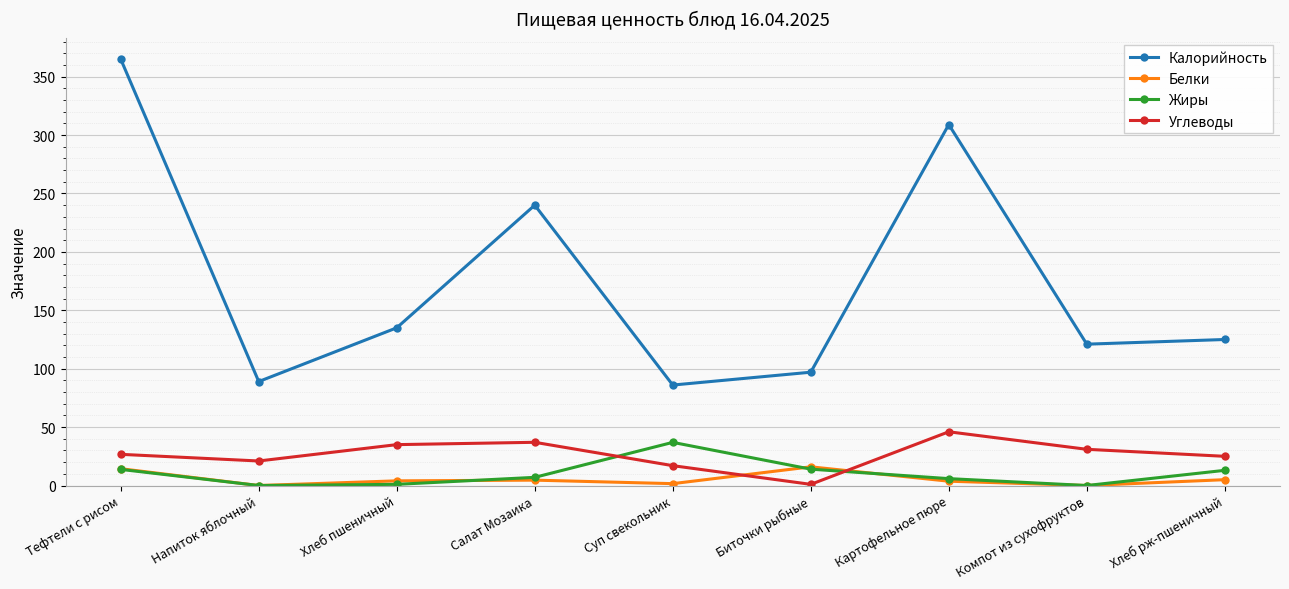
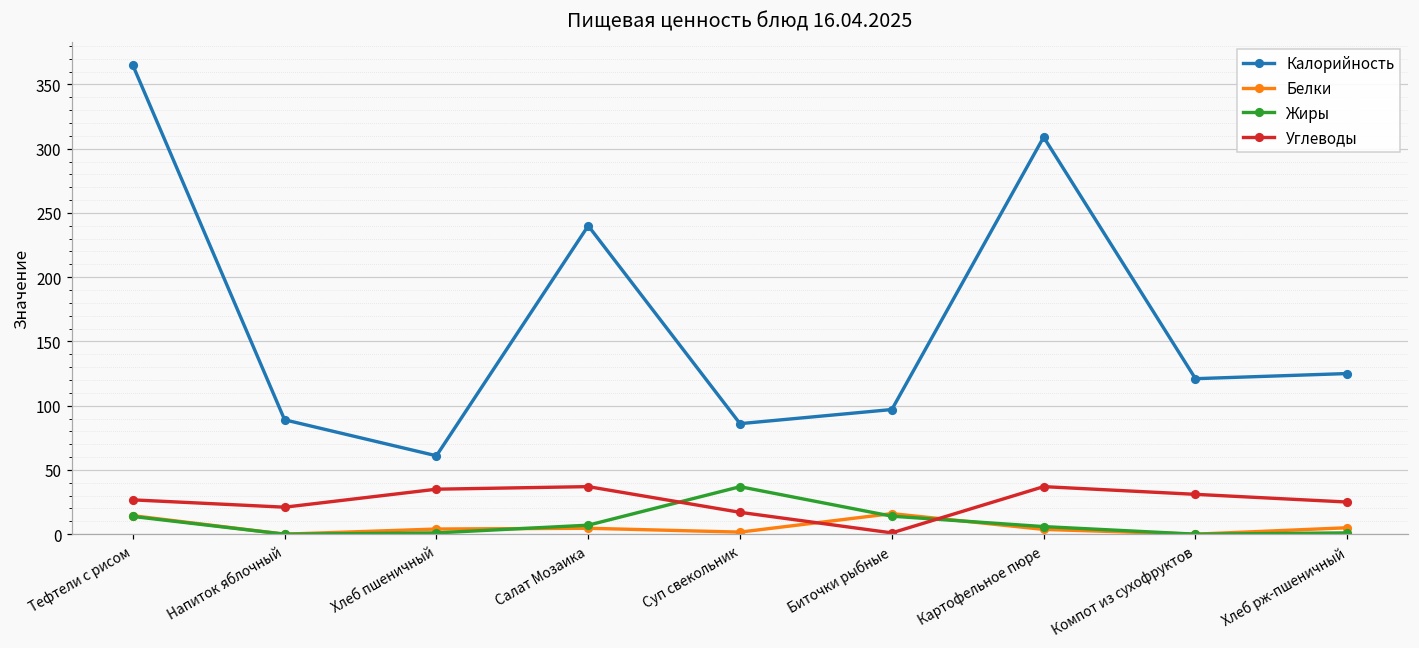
  {
    "Калорийность": {
      "Тефтели с рисом": 365,
      "Напиток яблочный": 89,
-     "Хлеб пшеничный": 135,
+     "Хлеб пшеничный": 61,
      "Салат Мозаика": 240,
      "Суп свекольник": 86,
      "Биточки рыбные": 97,
      "Картофельное пюре": 309,
      "Компот из сухофруктов": 121,
      "Хлеб рж-пшеничный": 125
    },
    "Белки": {
      "Хлеб пшеничный": 4,
      "Салат Мозаика": 5,
      "Суп свекольник": 2,
      "Картофельное пюре": 4,
      "Хлеб рж-пшеничный": 5
    },
    "Жиры": {
      "Хлеб пшеничный": 1,
      "Салат Мозаика": 7,
      "Суп свекольник": 37,
      "Картофельное пюре": 6,
-     "Хлеб рж-пшеничный": 13
+     "Хлеб рж-пшеничный": 1
    },
    "Углеводы": {
      "Тефтели с рисом": 27,
      "Напиток яблочный": 21,
      "Хлеб пшеничный": 35,
      "Салат Мозаика": 37,
      "Суп свекольник": 17,
      "Биточки рыбные": 1,
-     "Картофельное пюре": 46,
+     "Картофельное пюре": 37,
      "Компот из сухофруктов": 31,
      "Хлеб рж-пшеничный": 25
    }
  }
